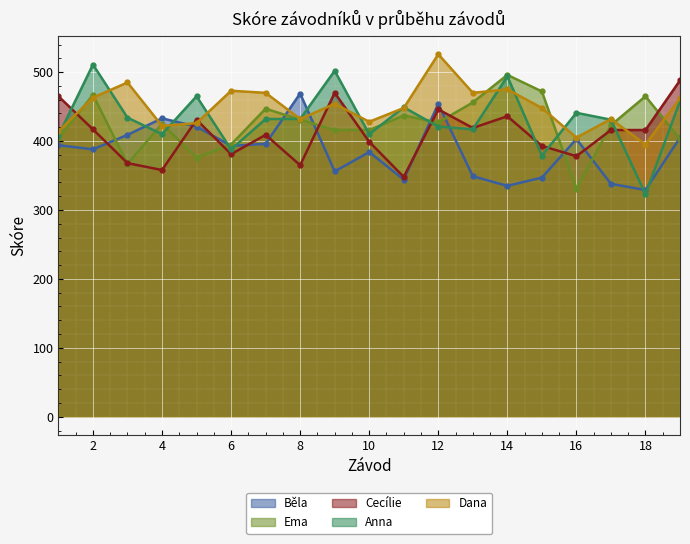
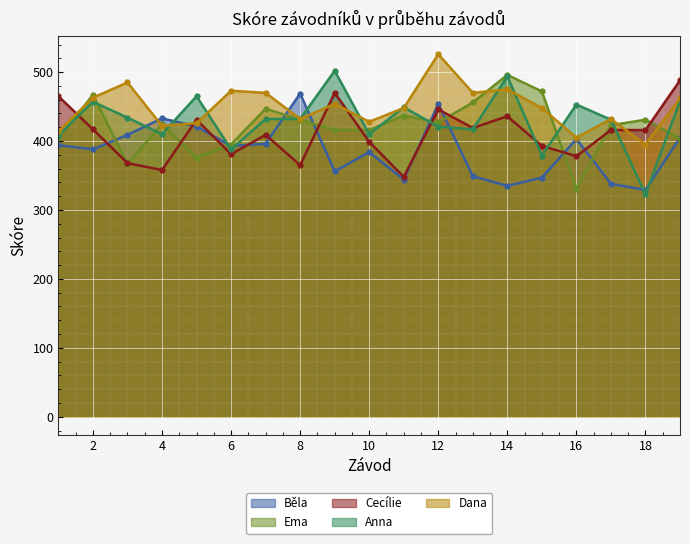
  {
    "Běla": {
      "2": 390,
      "4": 430,
      "8": 470,
      "10": 380,
      "12": 450,
      "14": 340,
      "18": 330
    },
    "Ema": {
      "2": 470,
      "10": 420,
      "12": 430,
      "16": 330,
-     "18": 470
+     "18": 430
    },
    "Cecílie": {
      "2": 420,
      "4": 360,
      "6": 380,
      "8": 370,
      "10": 400,
      "12": 450,
      "14": 440,
      "16": 380,
      "18": 420
    },
    "Anna": {
-     "2": 510,
+     "2": 460,
      "4": 410,
      "6": 390,
      "10": 410,
      "12": 420,
-     "16": 440,
+     "16": 450,
      "18": 320
    },
    "Dana": {
      "2": 460,
      "6": 470,
      "10": 430,
      "12": 530,
      "14": 480,
      "18": 400
    }
  }
